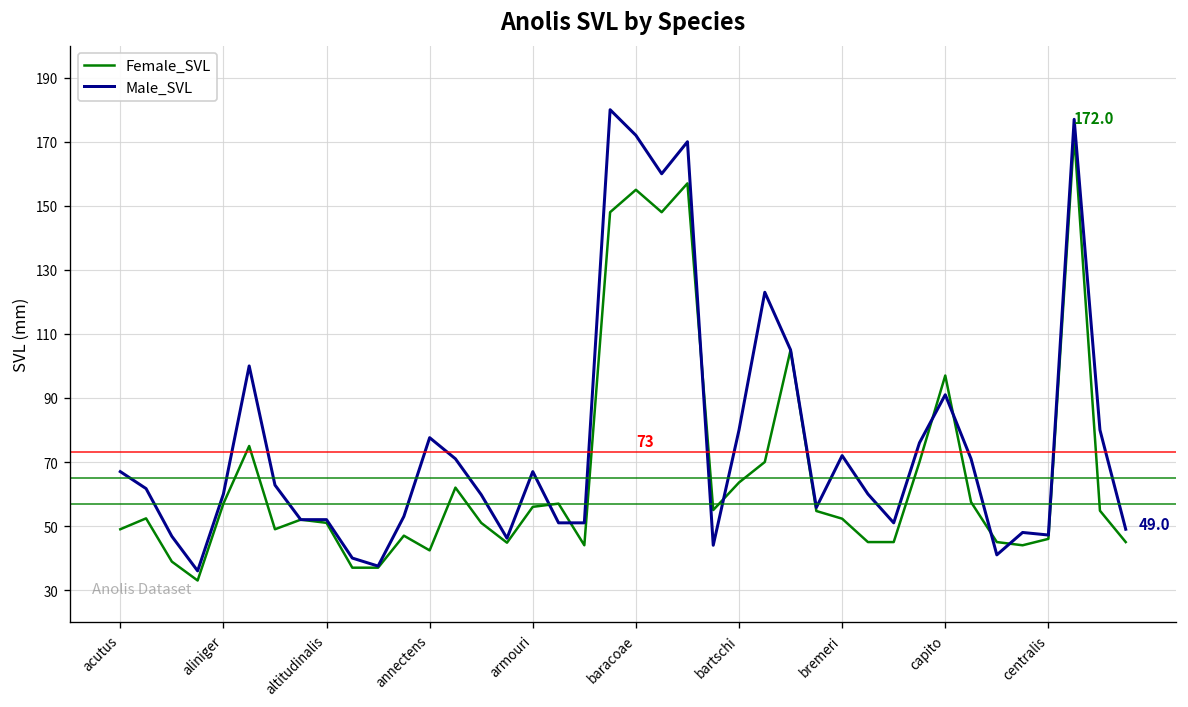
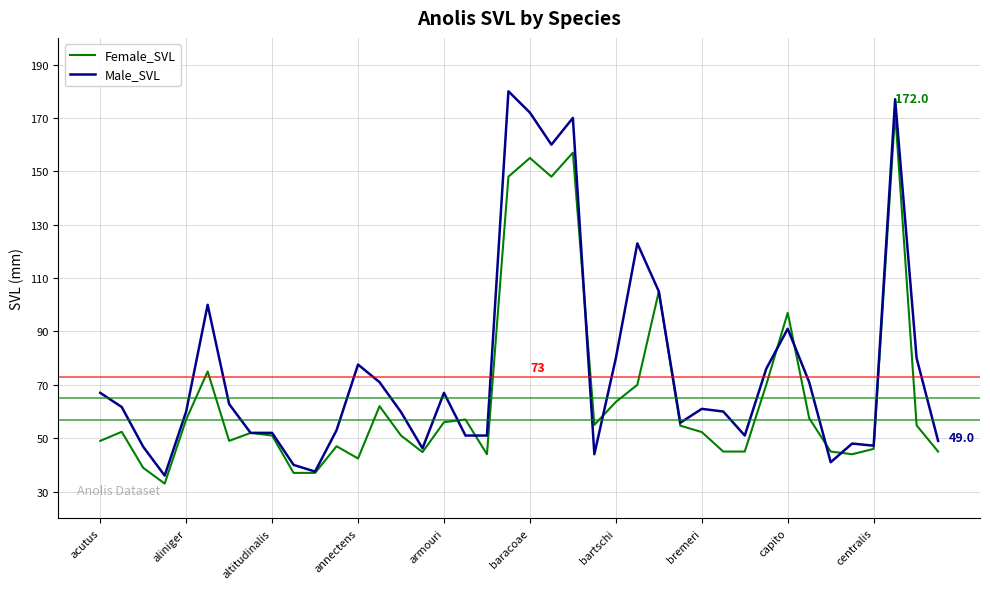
  {
    "Female_SVL": {
      "acutus": 49,
      "aliniger": 57,
      "altitudinalis": 51,
      "annectens": 42,
      "armouri": 56,
      "baracoae": 155,
      "bartschi": 64,
      "bremeri": 52,
      "capito": 97,
      "centralis": 46
    },
    "Male_SVL": {
      "acutus": 67,
      "aliniger": 60,
      "altitudinalis": 52,
      "annectens": 78,
      "armouri": 67,
      "baracoae": 172,
      "bartschi": 80,
-     "bremeri": 72,
+     "bremeri": 61,
      "capito": 91,
      "centralis": 47
    }
  }
